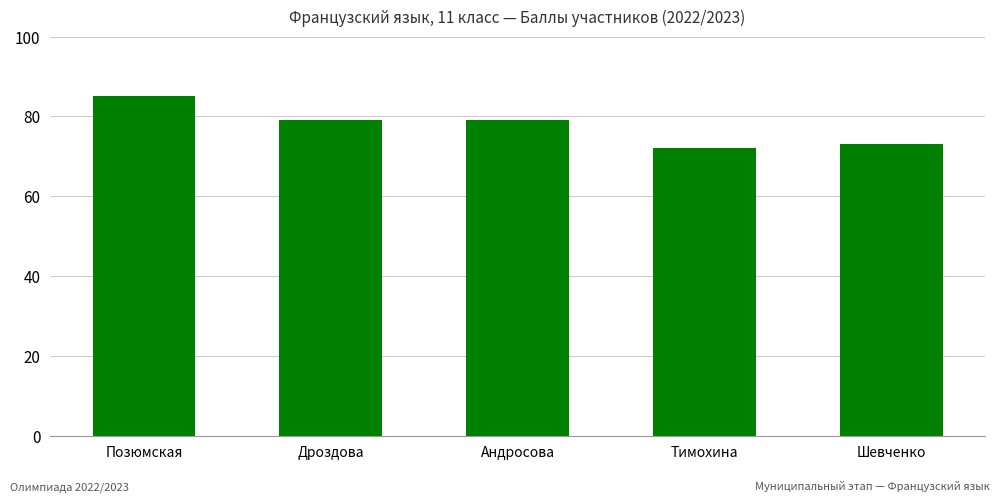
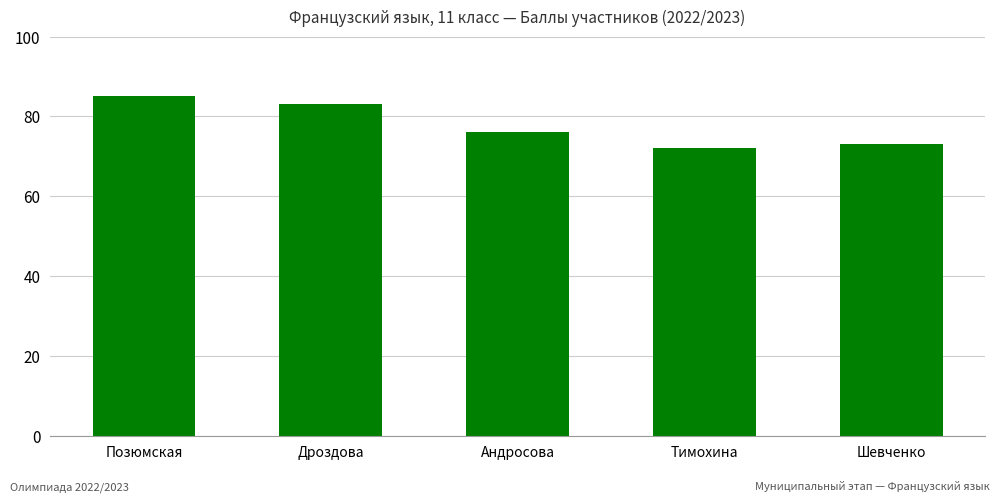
  {
    "Позюмская": 85,
-   "Дроздова": 79,
-   "Андросова": 79,
+   "Дроздова": 83,
+   "Андросова": 76,
    "Тимохина": 72,
    "Шевченко": 73
  }
